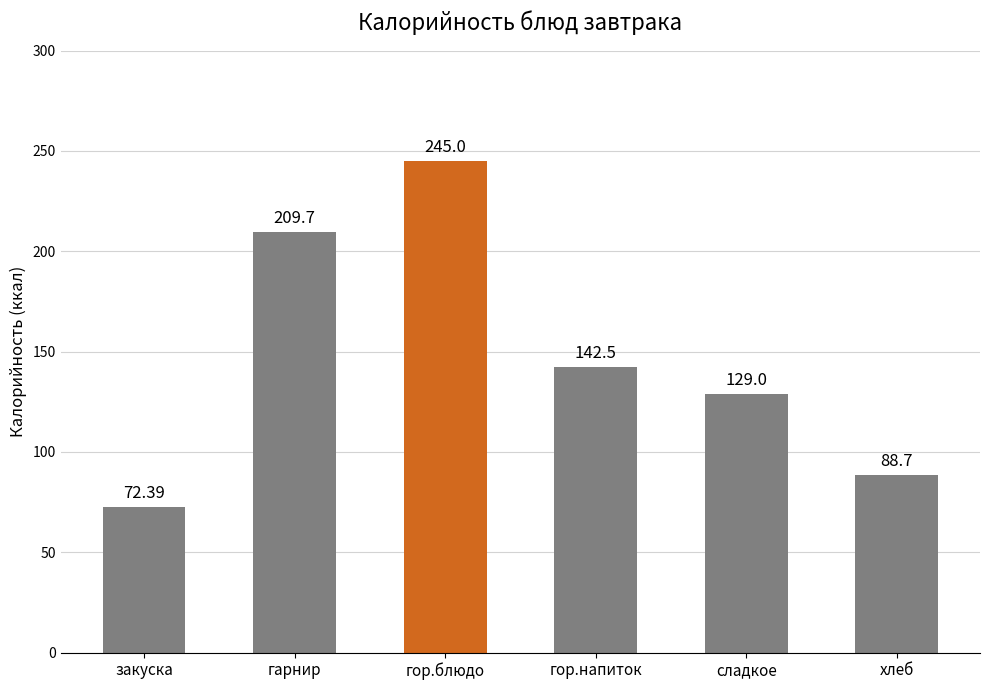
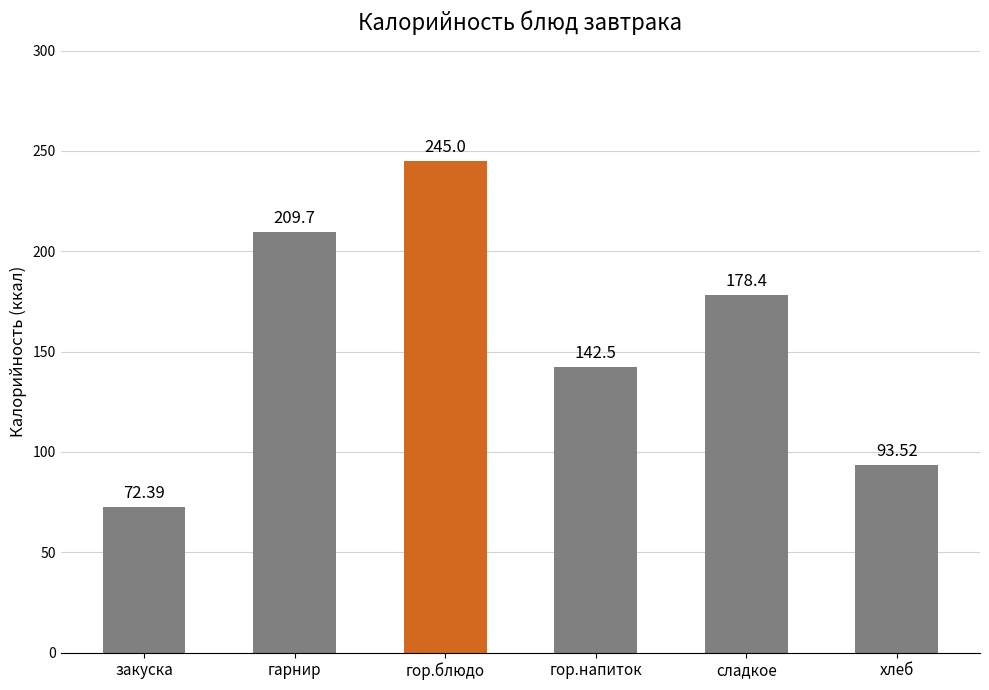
  {
    "закуска": 72.39,
    "гарнир": 209.7,
    "гор.блюдо": 245.0,
    "гор.напиток": 142.5,
-   "сладкое": 129.0,
-   "хлеб": 88.7
+   "сладкое": 178.4,
+   "хлеб": 93.52
  }
